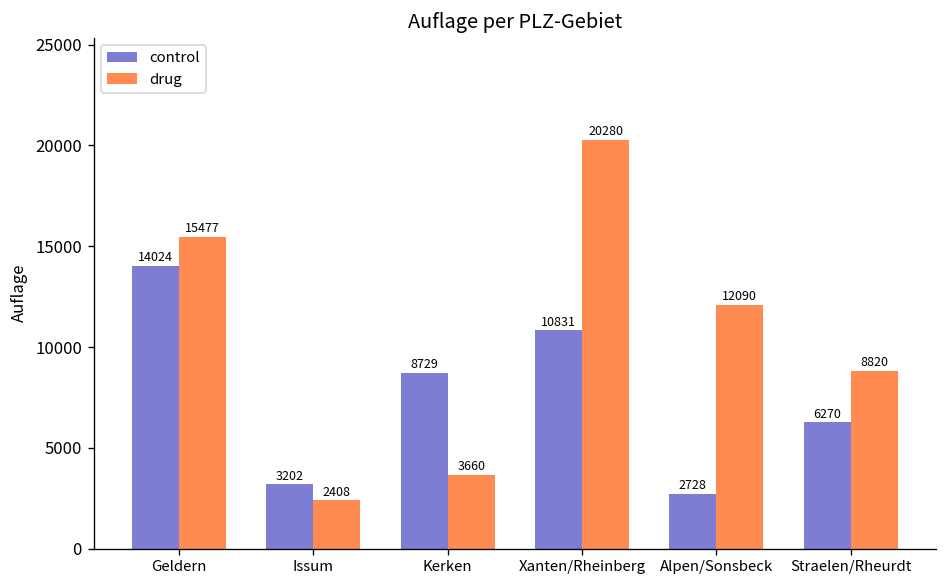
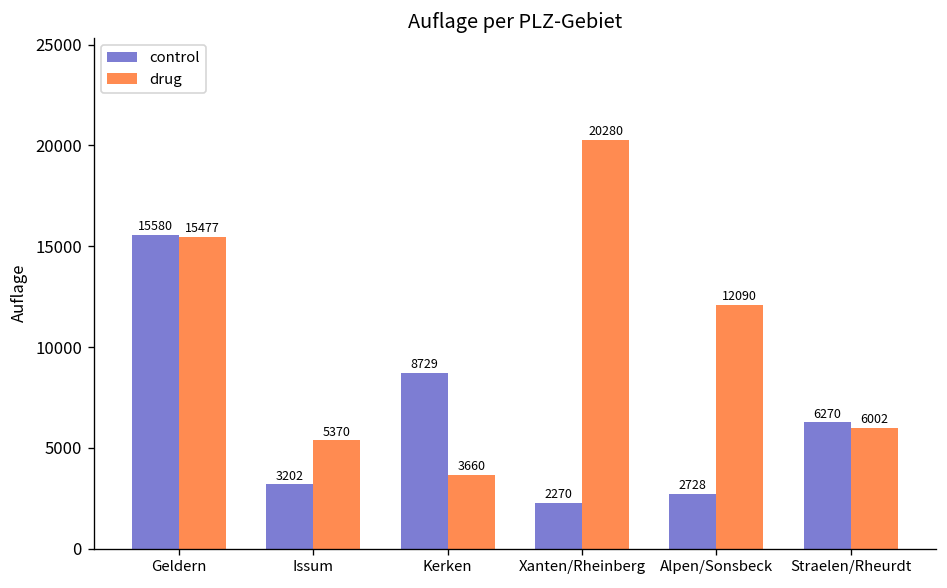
  {
    "control": {
-     "Geldern": 14024,
+     "Geldern": 15580,
      "Issum": 3202,
      "Kerken": 8729,
-     "Xanten/Rheinberg": 10831,
+     "Xanten/Rheinberg": 2270,
      "Alpen/Sonsbeck": 2728,
      "Straelen/Rheurdt": 6270
    },
    "drug": {
      "Geldern": 15477,
-     "Issum": 2408,
+     "Issum": 5370,
      "Kerken": 3660,
      "Xanten/Rheinberg": 20280,
      "Alpen/Sonsbeck": 12090,
-     "Straelen/Rheurdt": 8820
+     "Straelen/Rheurdt": 6002
    }
  }
